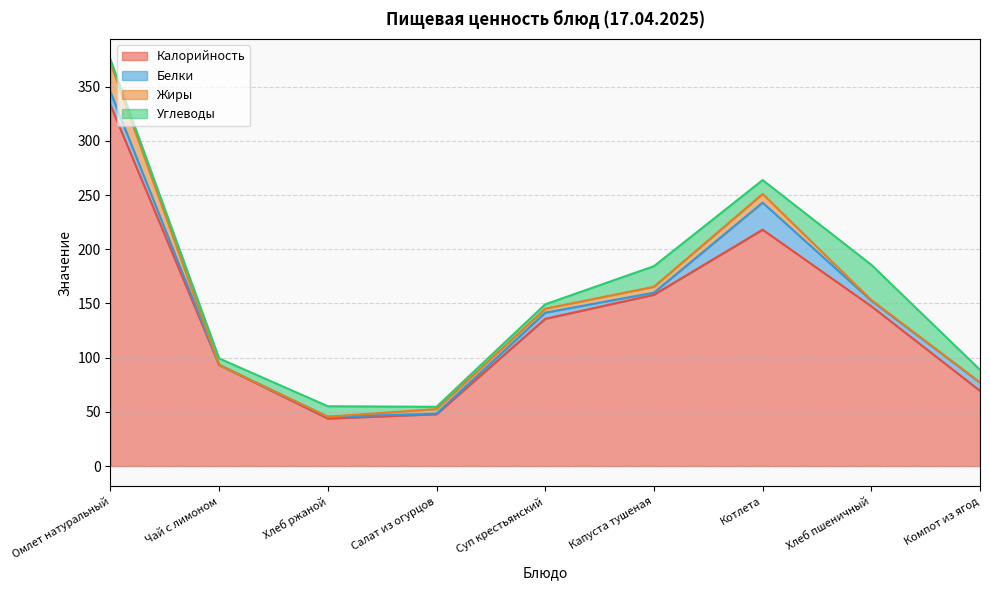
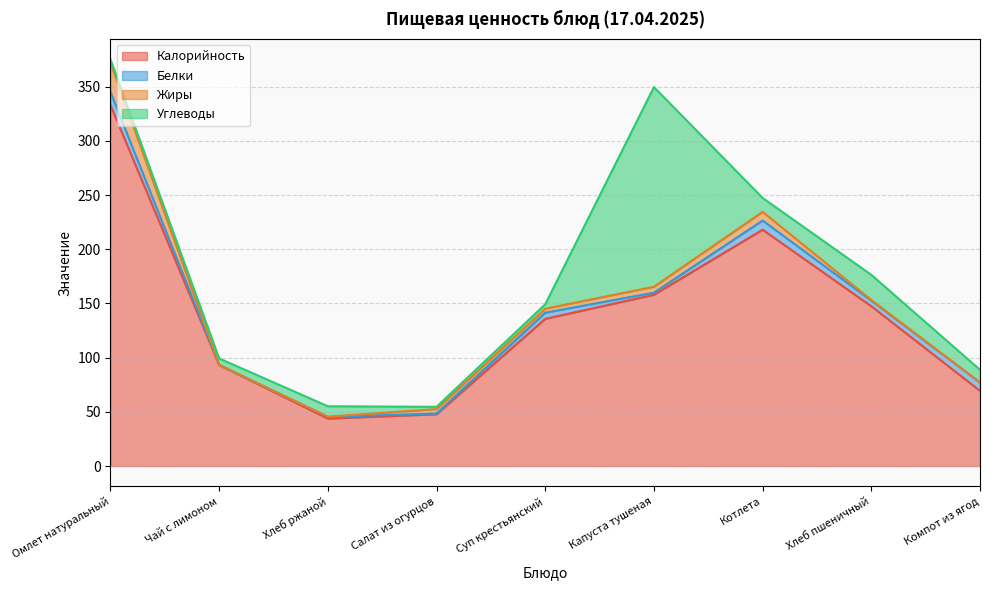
  {
    "Белки": {
      "Омлет натуральный": 12,
      "Суп крестьянский": 6,
-     "Котлета": 25
+     "Котлета": 9
    },
    "Углеводы": {
      "Омлет натуральный": 3,
      "Чай с лимоном": 6,
      "Хлеб ржаной": 10,
      "Суп крестьянский": 4,
-     "Капуста тушеная": 19,
+     "Капуста тушеная": 184,
      "Котлета": 13,
-     "Хлеб пшеничный": 32,
+     "Хлеб пшеничный": 23,
      "Компот из ягод": 12
    }
  }
